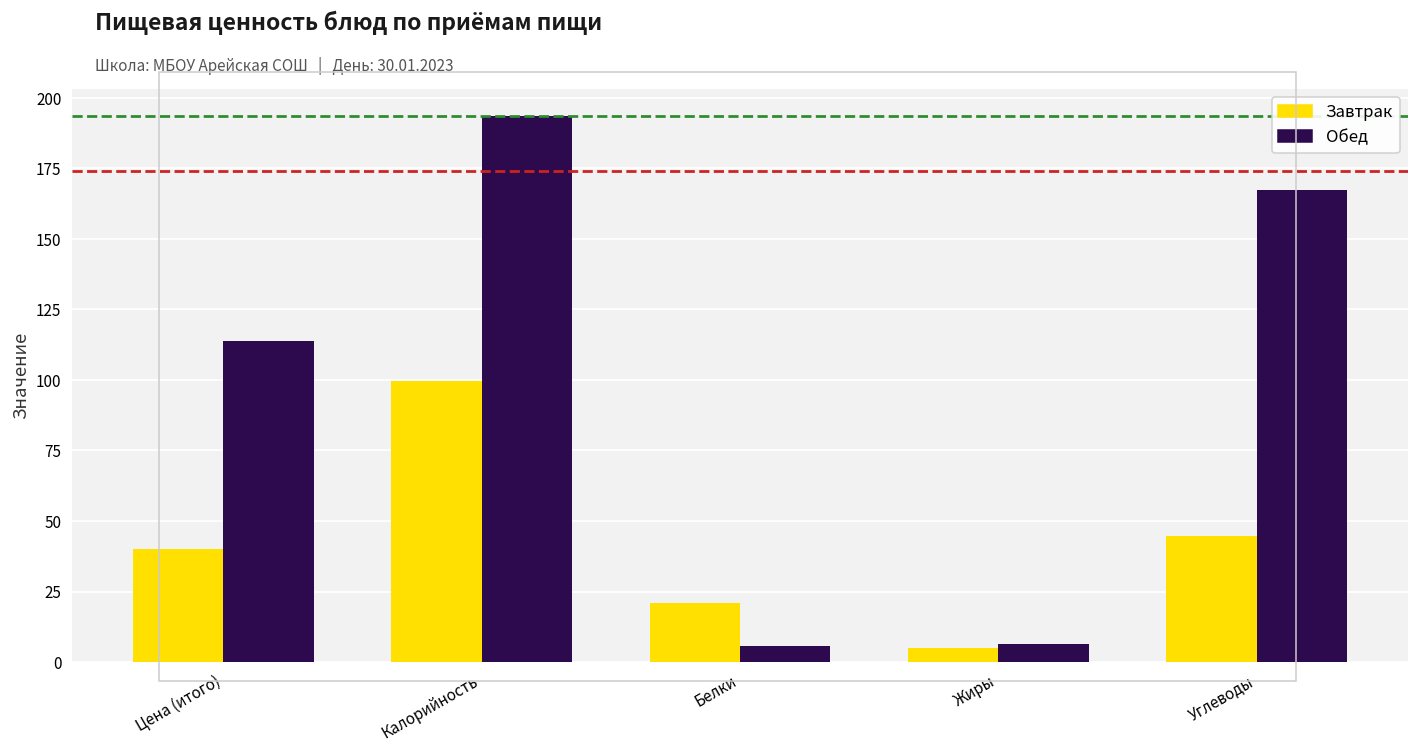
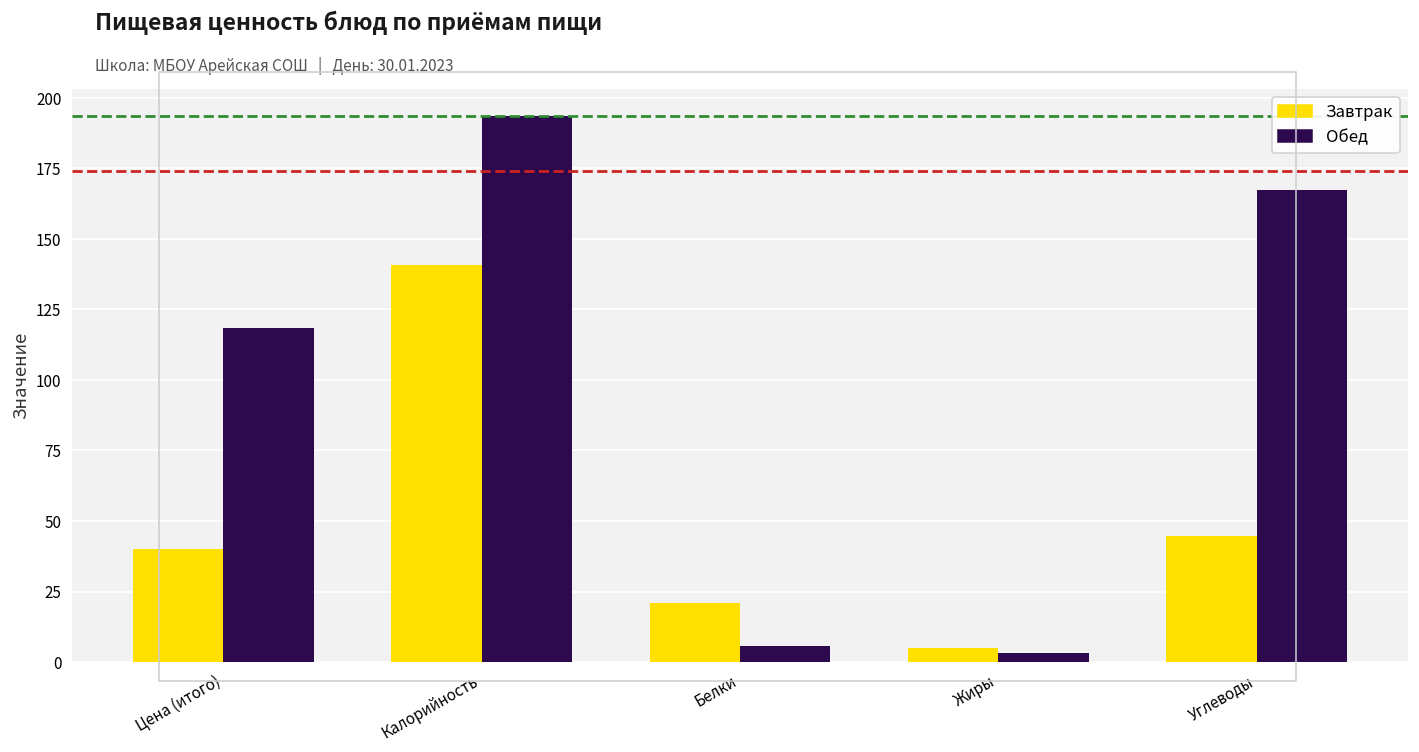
  {
    "Завтрак": {
      "Цена (итого)": 40,
-     "Калорийность": 100,
+     "Калорийность": 141,
      "Белки": 21,
      "Жиры": 5,
      "Углеводы": 45
    },
    "Обед": {
-     "Цена (итого)": 114,
+     "Цена (итого)": 119,
      "Калорийность": 194,
      "Белки": 6,
-     "Жиры": 6,
+     "Жиры": 3,
      "Углеводы": 167
    }
  }
